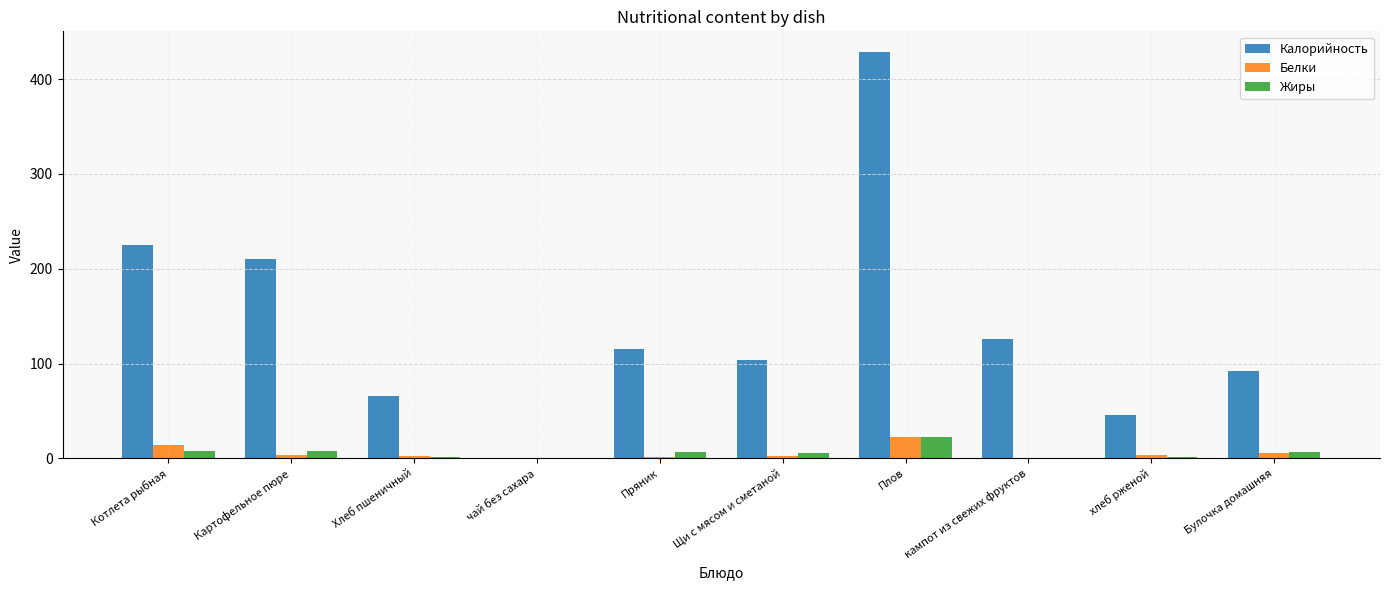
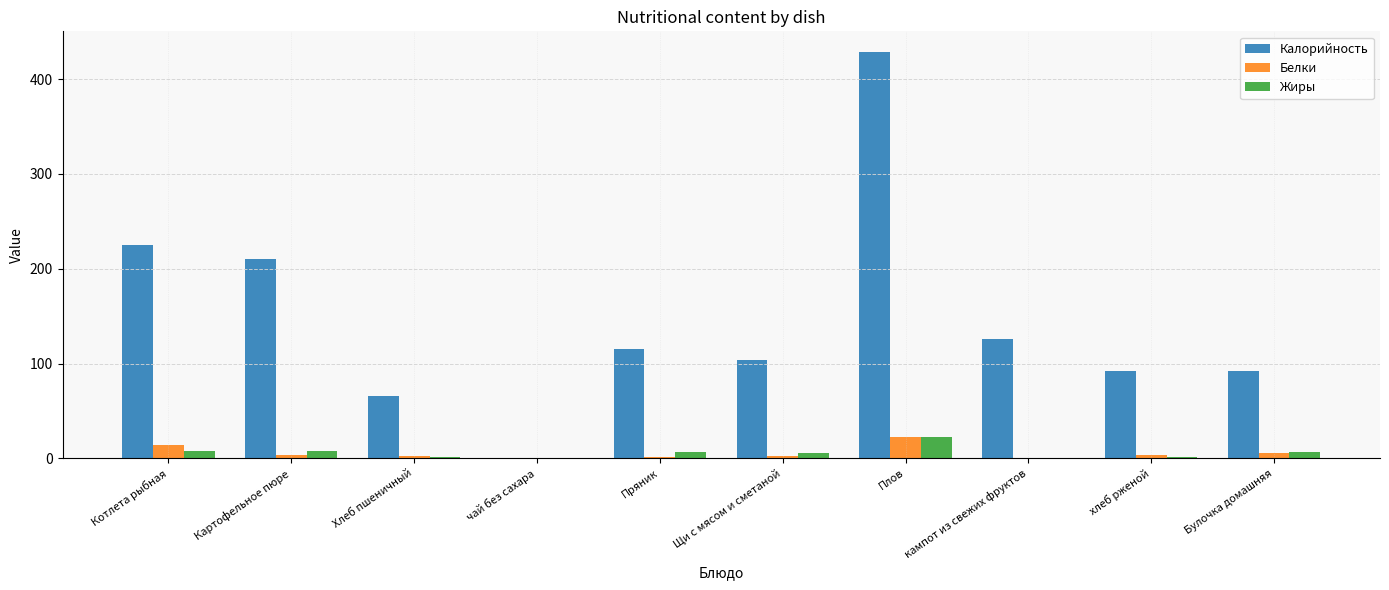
  {
    "Калорийность": {
      "Котлета рыбная": 230,
      "Картофельное пюре": 210,
      "Хлеб пшеничный": 70,
      "Пряник": 120,
      "Щи с мясом и сметаной": 100,
      "Плов": 430,
      "кампот из свежих фруктов": 130,
-     "хлеб рженой": 50,
+     "хлеб рженой": 90,
      "Булочка домашняя": 90
    },
    "Белки": {
      "Котлета рыбная": 10,
      "Картофельное пюре": 0,
      "Плов": 20,
      "хлеб рженой": 0,
      "Булочка домашняя": 10
    },
    "Жиры": {
      "Котлета рыбная": 10,
      "Картофельное пюре": 10,
      "Пряник": 10,
      "Щи с мясом и сметаной": 10,
      "Плов": 20,
      "кампот из свежих фруктов": 0,
      "Булочка домашняя": 10
    }
  }
